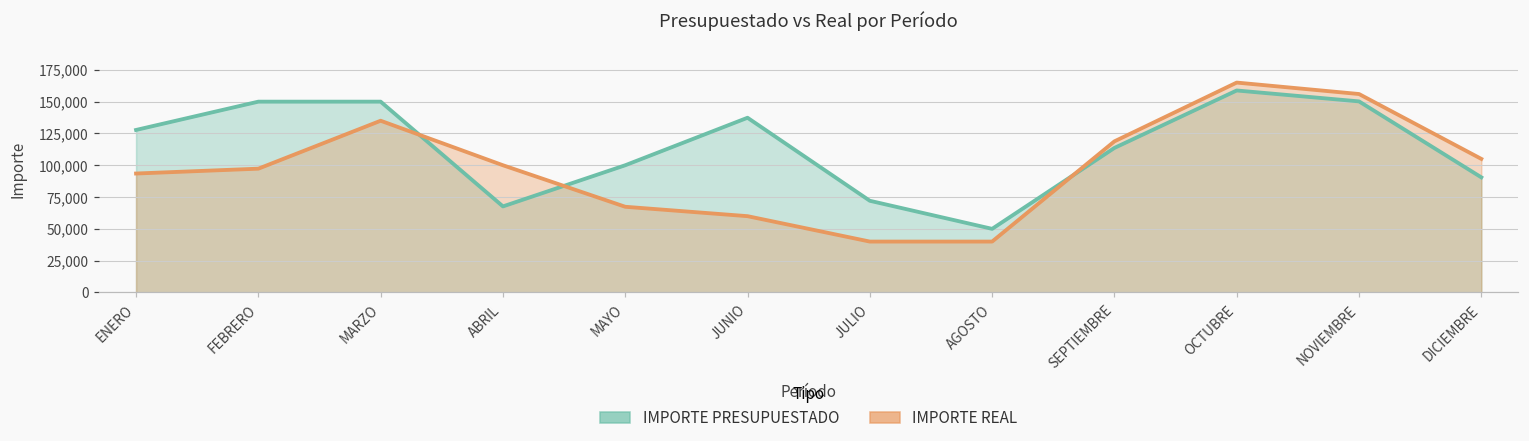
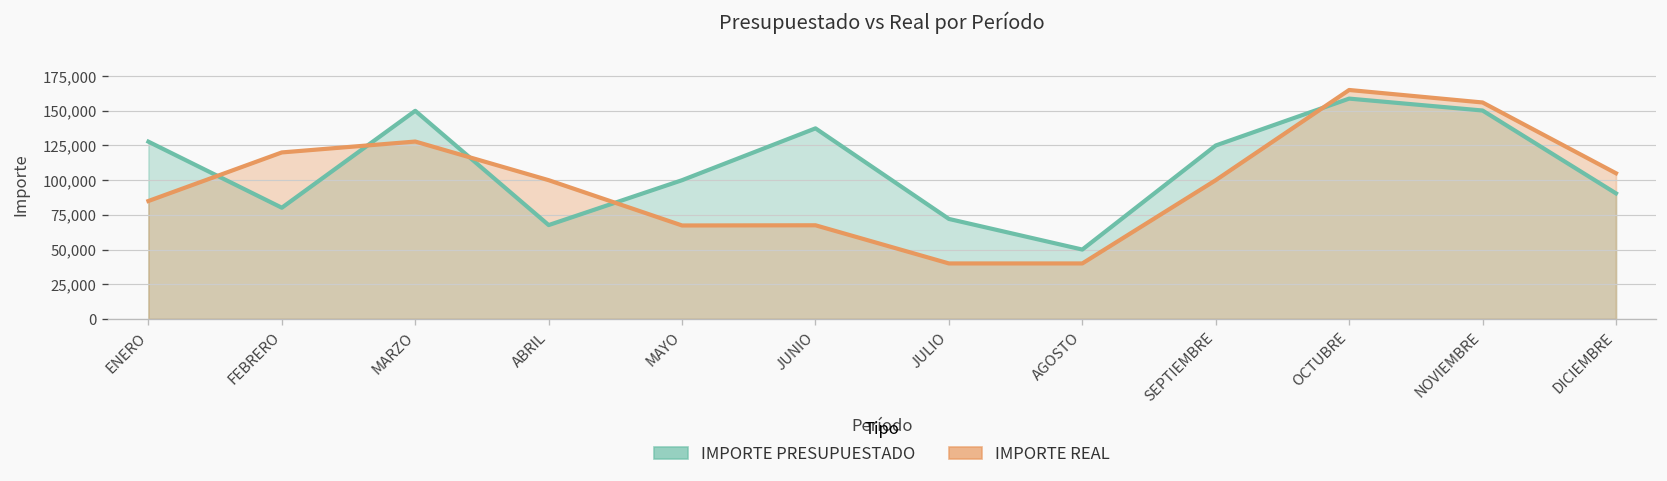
  {
    "IMPORTE PRESUPUESTADO": {
      "ENERO": "128,000",
-     "FEBRERO": "150,000",
+     "FEBRERO": "80,000",
      "MARZO": "150,000",
      "ABRIL": "68,000",
      "MAYO": "100,000",
      "JUNIO": "137,000",
      "JULIO": "72,000",
      "AGOSTO": "50,000",
-     "SEPTIEMBRE": "114,000",
+     "SEPTIEMBRE": "125,000",
      "OCTUBRE": "159,000",
      "NOVIEMBRE": "150,000",
      "DICIEMBRE": "91,000"
    },
    "IMPORTE REAL": {
-     "ENERO": "94,000",
-     "FEBRERO": "97,000",
-     "MARZO": "135,000",
+     "ENERO": "85,000",
+     "FEBRERO": "120,000",
+     "MARZO": "128,000",
      "ABRIL": "100,000",
      "MAYO": "67,000",
-     "JUNIO": "60,000",
+     "JUNIO": "68,000",
      "JULIO": "40,000",
      "AGOSTO": "40,000",
-     "SEPTIEMBRE": "119,000",
+     "SEPTIEMBRE": "100,000",
      "OCTUBRE": "165,000",
      "NOVIEMBRE": "156,000",
      "DICIEMBRE": "105,000"
    }
  }
